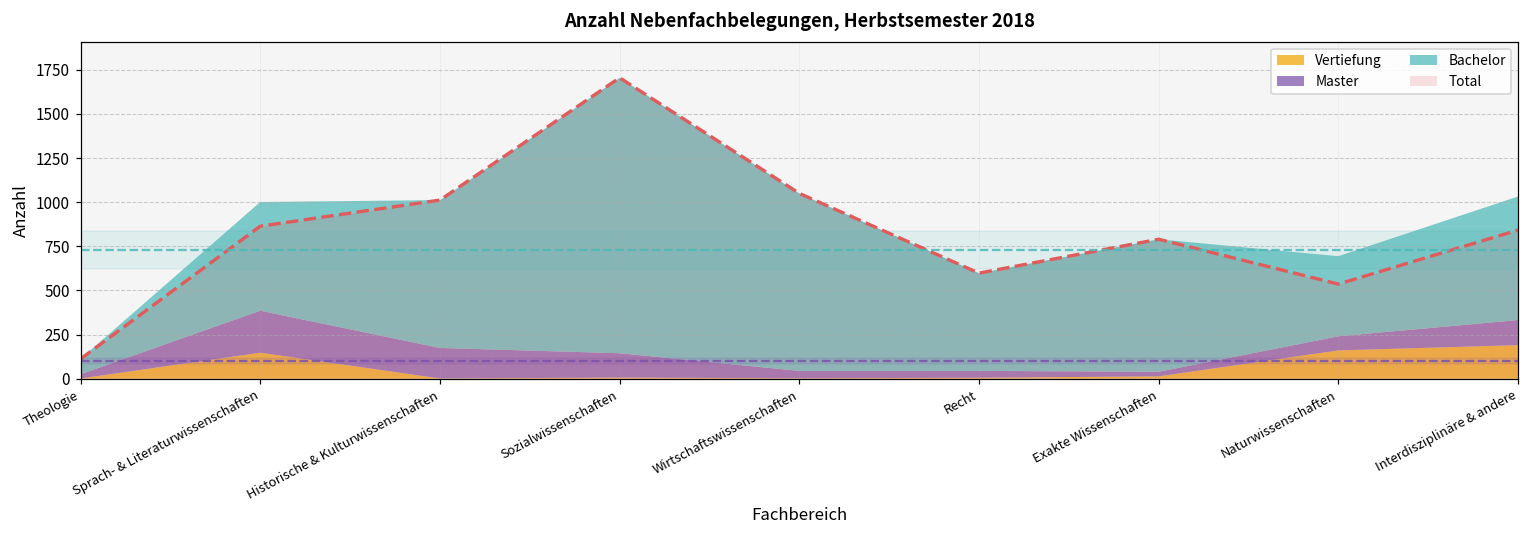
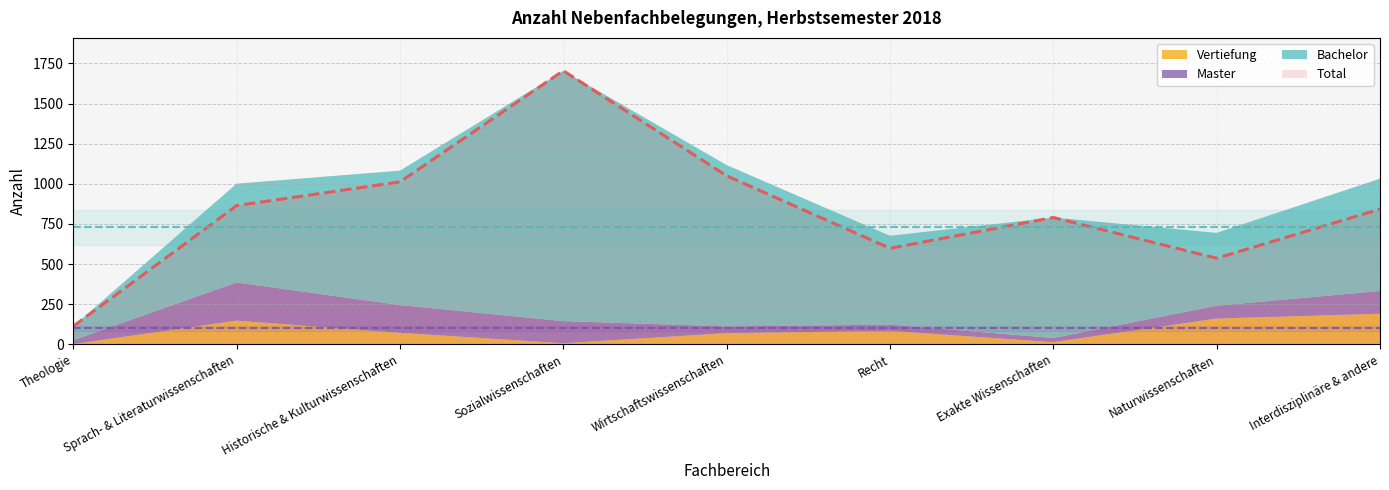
  {
    "Vertiefung": {
      "Sprach- & Literaturwissenschaften": 150,
-     "Historische & Kulturwissenschaften": 0,
-     "Wirtschaftswissenschaften": 0,
-     "Recht": 10,
+     "Historische & Kulturwissenschaften": 70,
+     "Wirtschaftswissenschaften": 70,
+     "Recht": 80,
      "Naturwissenschaften": 160,
      "Interdisziplinäre & andere": 190
    }
  }
